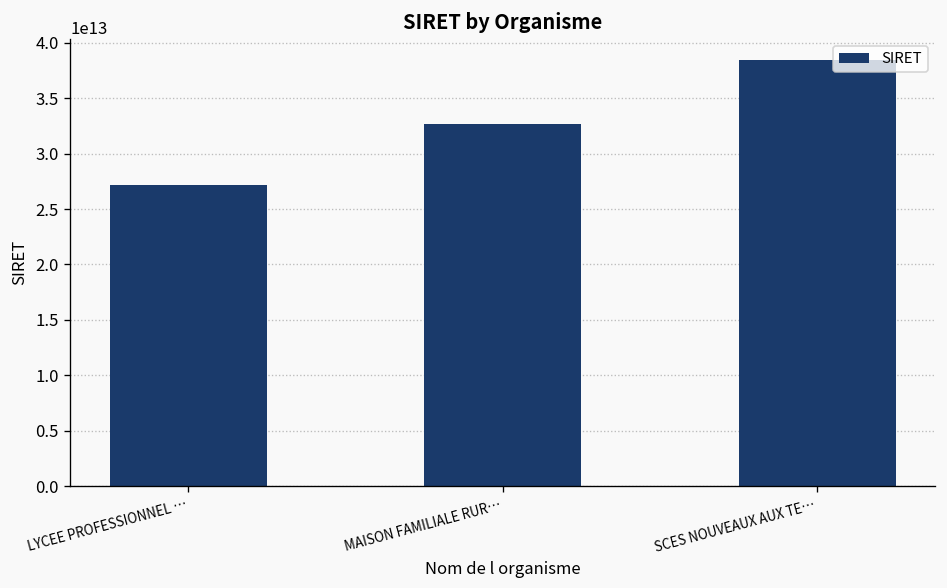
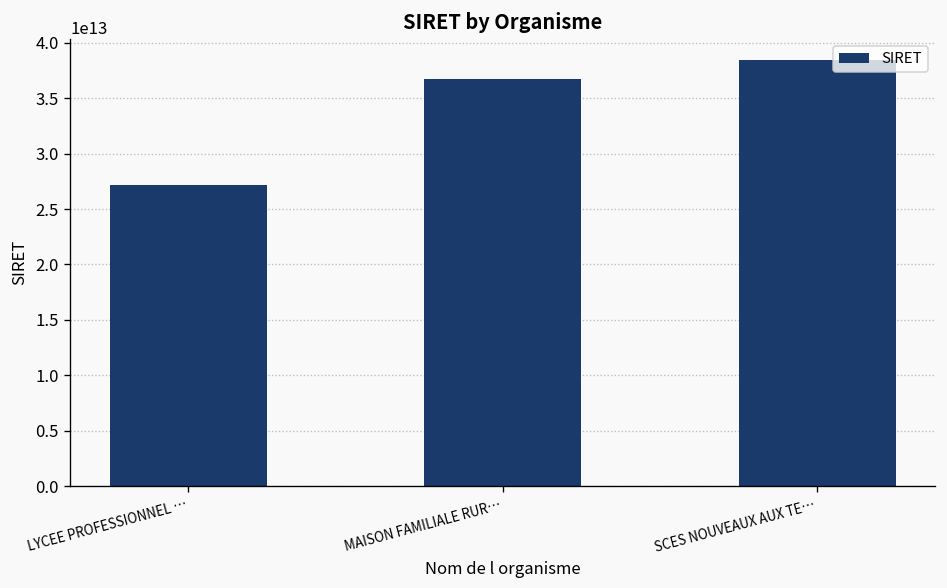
  {
    "LYCEE PROFESSIONNEL …": 27000000000000,
-   "MAISON FAMILIALE RUR…": 33000000000000,
+   "MAISON FAMILIALE RUR…": 37000000000000,
    "SCES NOUVEAUX AUX TE…": 38000000000000
  }
